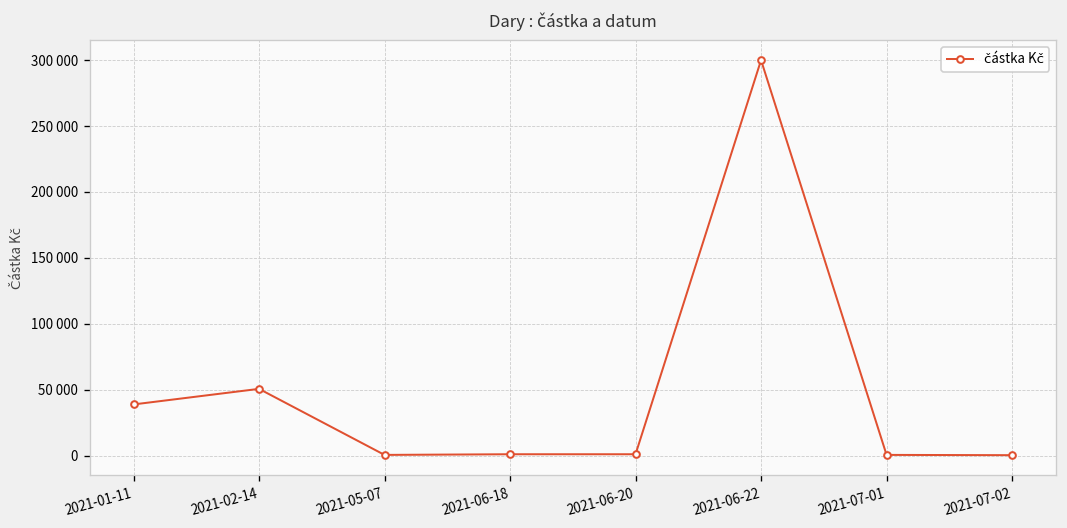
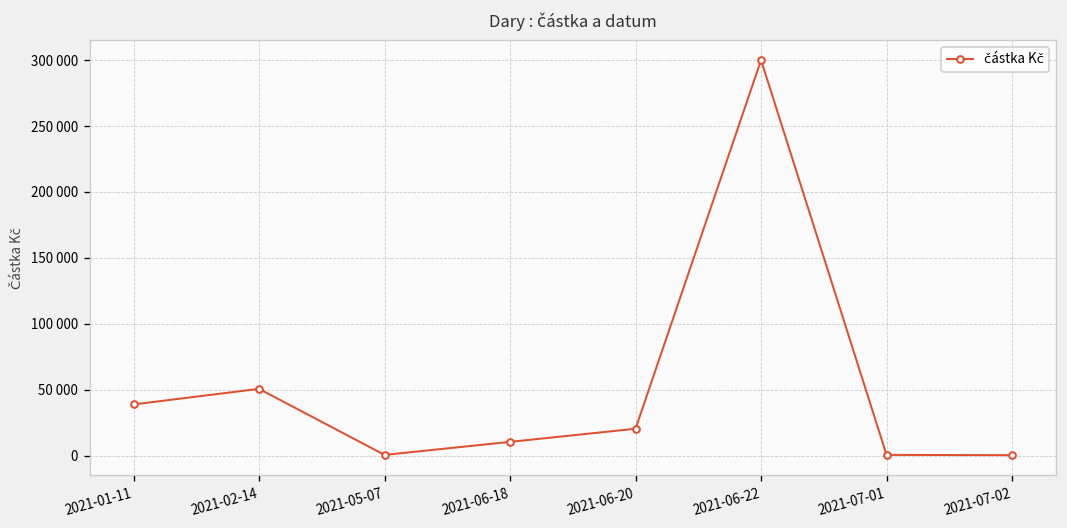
  {
    "2021-01-11": 39000,
    "2021-02-14": 51000,
    "2021-05-07": 1000,
-   "2021-06-18": 1000,
-   "2021-06-20": 1000,
+   "2021-06-18": 10000,
+   "2021-06-20": 20000,
    "2021-06-22": 300000,
    "2021-07-01": 1000,
    "2021-07-02": 0
  }
